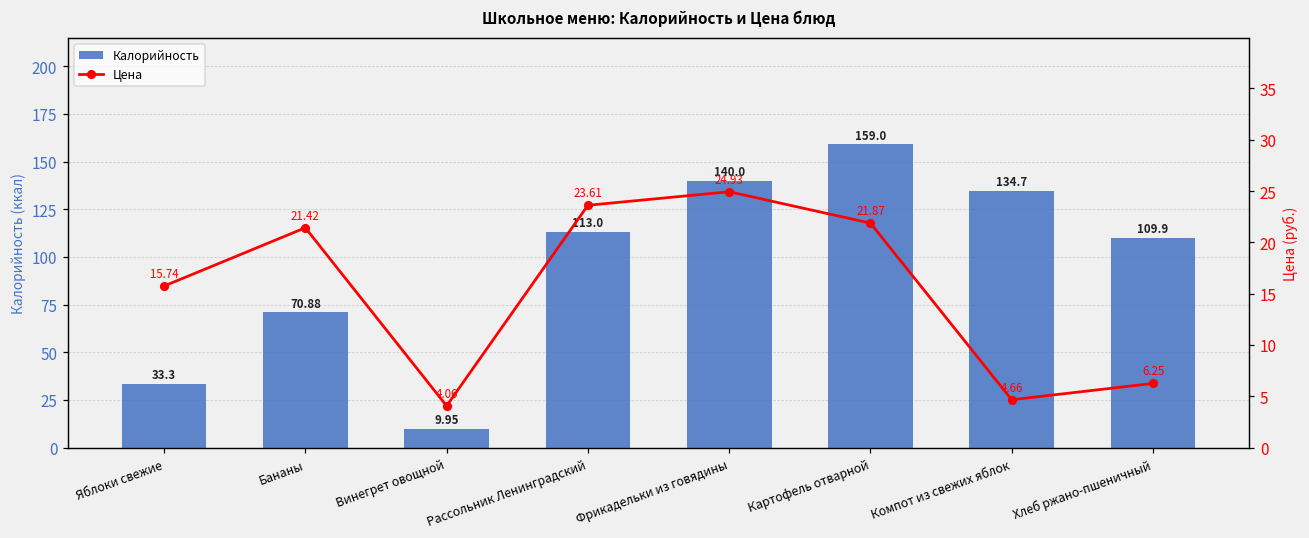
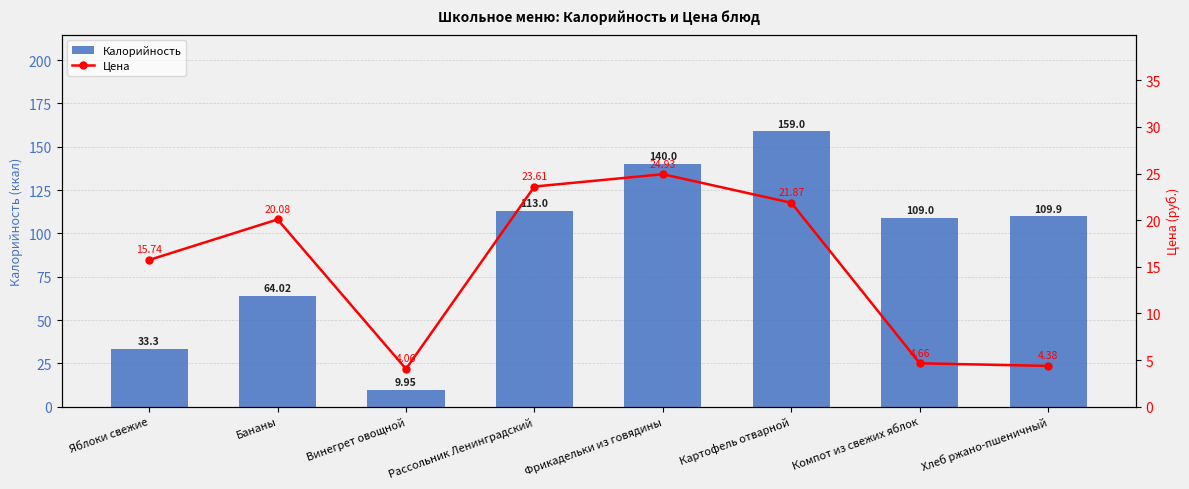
  {
    "Калорийность": {
      "Яблоки свежие": 33.3,
-     "Бананы": 70.88,
+     "Бананы": 64.02,
      "Винегрет овощной": 9.95,
      "Рассольник Ленинградский": 113.0,
      "Картофель отварной": 159.0,
-     "Компот из свежих яблок": 134.7,
+     "Компот из свежих яблок": 109.0,
      "Хлеб ржано-пшеничный": 109.9
    },
    "Цена": {
      "Яблоки свежие": 15.74,
-     "Бананы": 21.42,
+     "Бананы": 20.08,
      "Винегрет овощной": 4.06,
      "Рассольник Ленинградский": 23.61,
      "Картофель отварной": 21.87,
      "Компот из свежих яблок": 4.66,
-     "Хлеб ржано-пшеничный": 6.25
+     "Хлеб ржано-пшеничный": 4.38
    }
  }
